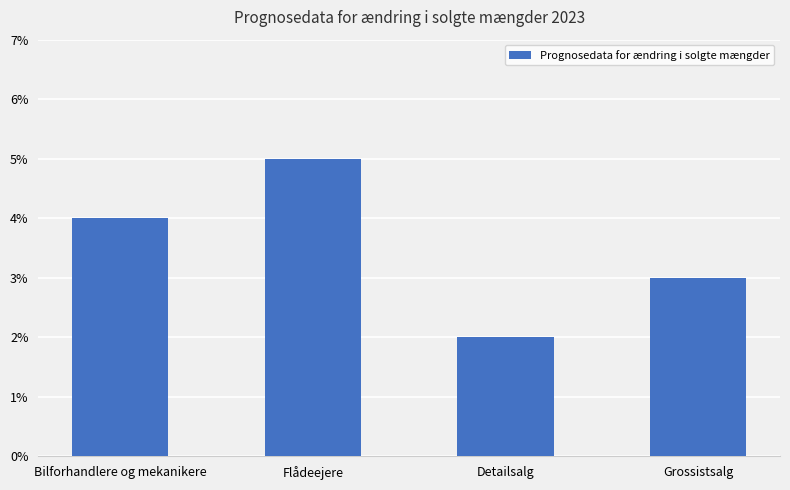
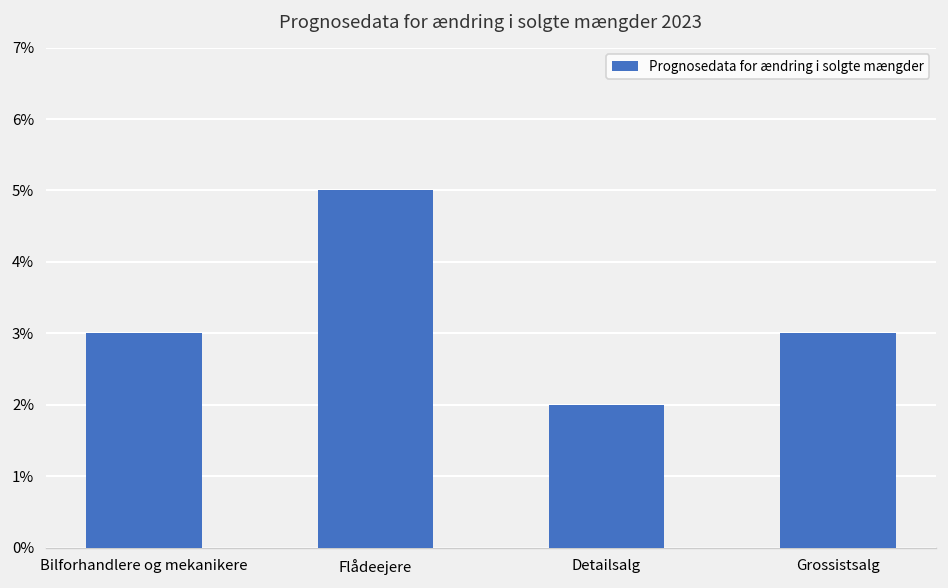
  {
-   "Bilforhandlere og mekanikere": "4.0%",
+   "Bilforhandlere og mekanikere": "3.0%",
    "Flådeejere": "5.0%",
    "Detailsalg": "2.0%",
    "Grossistsalg": "3.0%"
  }
